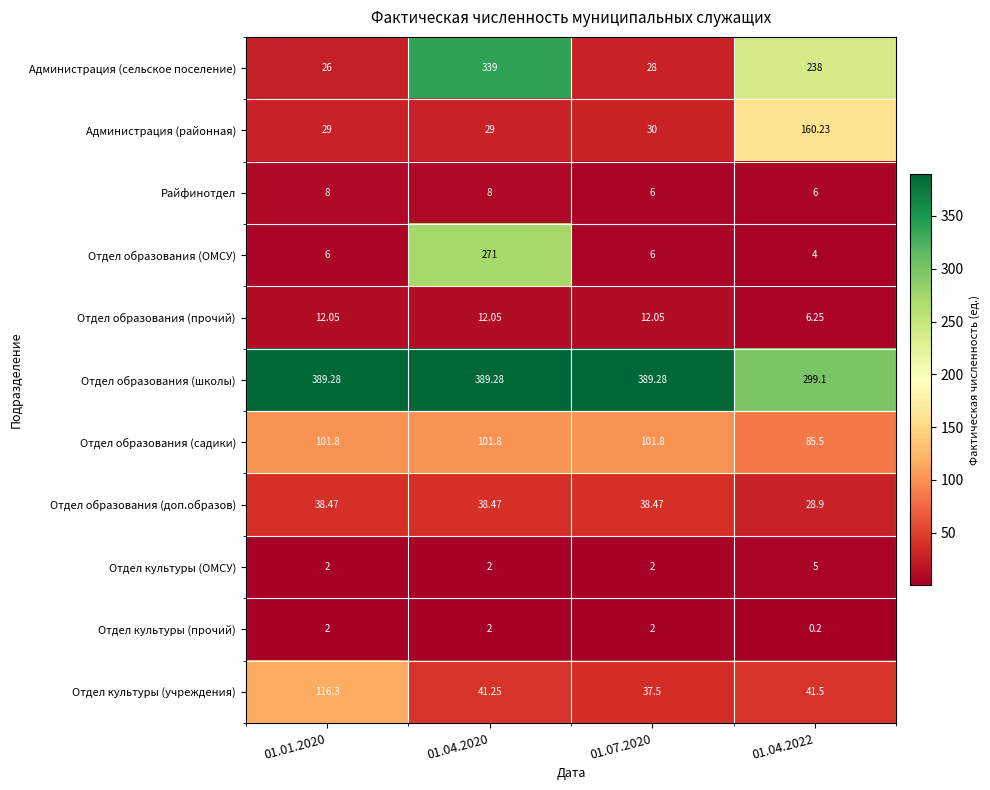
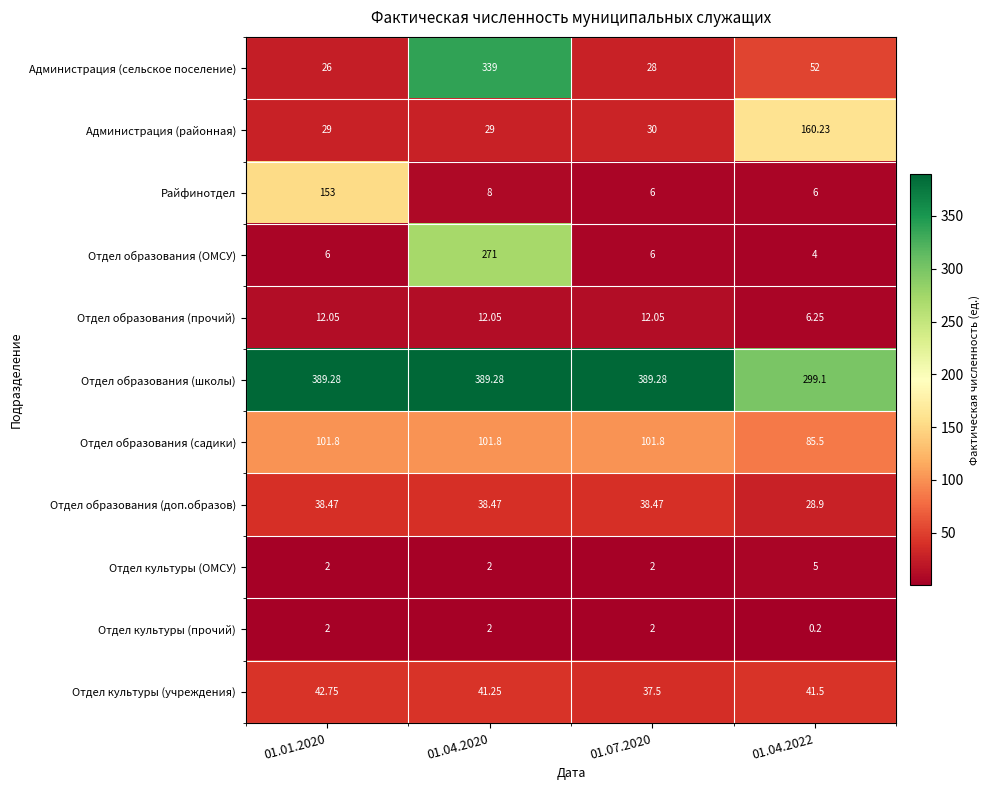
  {
    "Администрация (сельское поселение)": {
      "01.01.2020": 26,
      "01.04.2020": 339,
      "01.07.2020": 28,
-     "01.04.2022": 238
+     "01.04.2022": 52
    },
    "Администрация (районная)": {
      "01.01.2020": 29,
      "01.04.2020": 29,
      "01.07.2020": 30,
      "01.04.2022": 160.23
    },
    "Райфинотдел": {
-     "01.01.2020": 8,
+     "01.01.2020": 153,
      "01.04.2020": 8,
      "01.07.2020": 6,
      "01.04.2022": 6
    },
    "Отдел образования (ОМСУ)": {
      "01.01.2020": 6,
      "01.04.2020": 271,
      "01.07.2020": 6,
      "01.04.2022": 4
    },
    "Отдел образования (прочий)": {
      "01.01.2020": 12.05,
      "01.04.2020": 12.05,
      "01.07.2020": 12.05,
      "01.04.2022": 6.25
    },
    "Отдел образования (школы)": {
      "01.01.2020": 389.28,
      "01.04.2020": 389.28,
      "01.07.2020": 389.28,
      "01.04.2022": 299.1
    },
    "Отдел образования (садики)": {
      "01.01.2020": 101.8,
      "01.04.2020": 101.8,
      "01.07.2020": 101.8,
      "01.04.2022": 85.5
    },
    "Отдел образования (доп.образов)": {
      "01.01.2020": 38.47,
      "01.04.2020": 38.47,
      "01.07.2020": 38.47,
      "01.04.2022": 28.9
    },
    "Отдел культуры (ОМСУ)": {
      "01.01.2020": 2,
      "01.04.2020": 2,
      "01.07.2020": 2,
      "01.04.2022": 5
    },
    "Отдел культуры (прочий)": {
      "01.01.2020": 2,
      "01.04.2020": 2,
      "01.07.2020": 2,
      "01.04.2022": 0.2
    },
    "Отдел культуры (учреждения)": {
-     "01.01.2020": 116.3,
+     "01.01.2020": 42.75,
      "01.04.2020": 41.25,
      "01.07.2020": 37.5,
      "01.04.2022": 41.5
    }
  }
